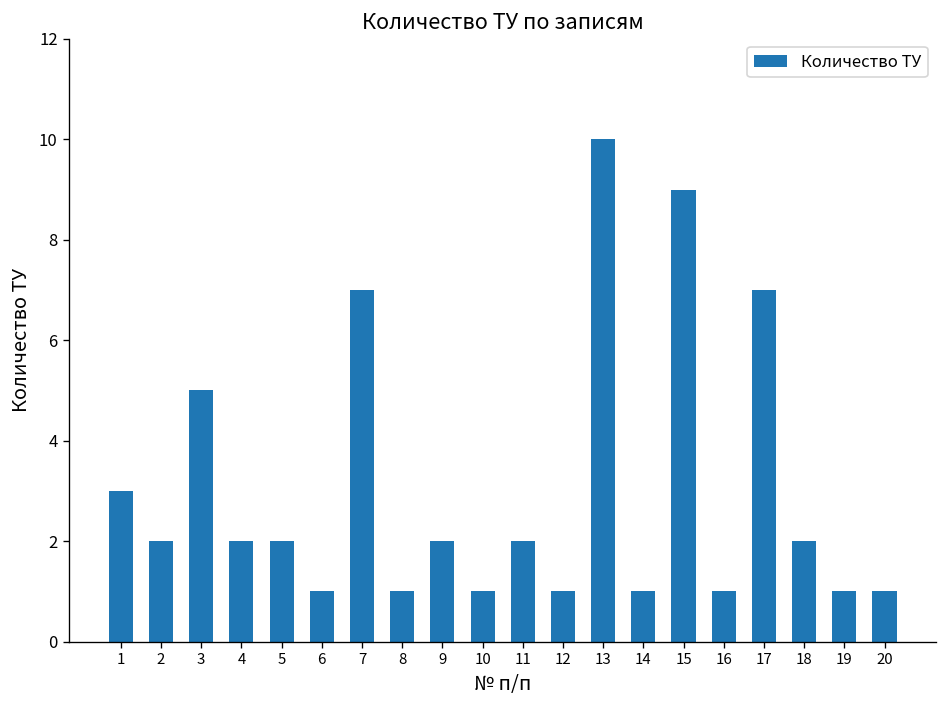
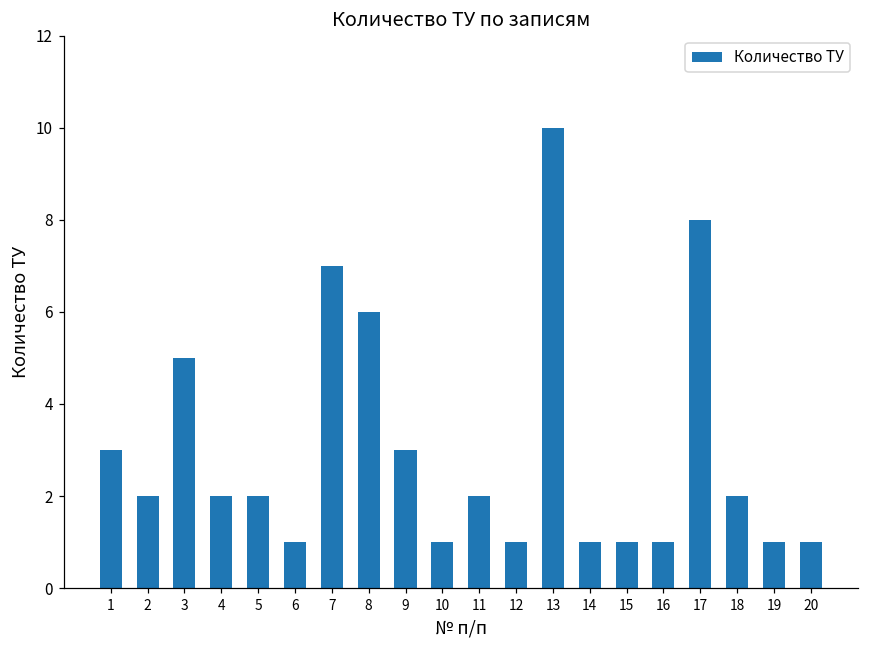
  {
    "1": 3,
    "2": 2,
    "3": 5,
    "4": 2,
    "5": 2,
    "6": 1,
    "7": 7,
-   "8": 1,
-   "9": 2,
+   "8": 6,
+   "9": 3,
    "10": 1,
    "11": 2,
    "12": 1,
    "13": 10,
    "14": 1,
-   "15": 9,
+   "15": 1,
    "16": 1,
-   "17": 7,
+   "17": 8,
    "18": 2,
    "19": 1,
    "20": 1
  }
